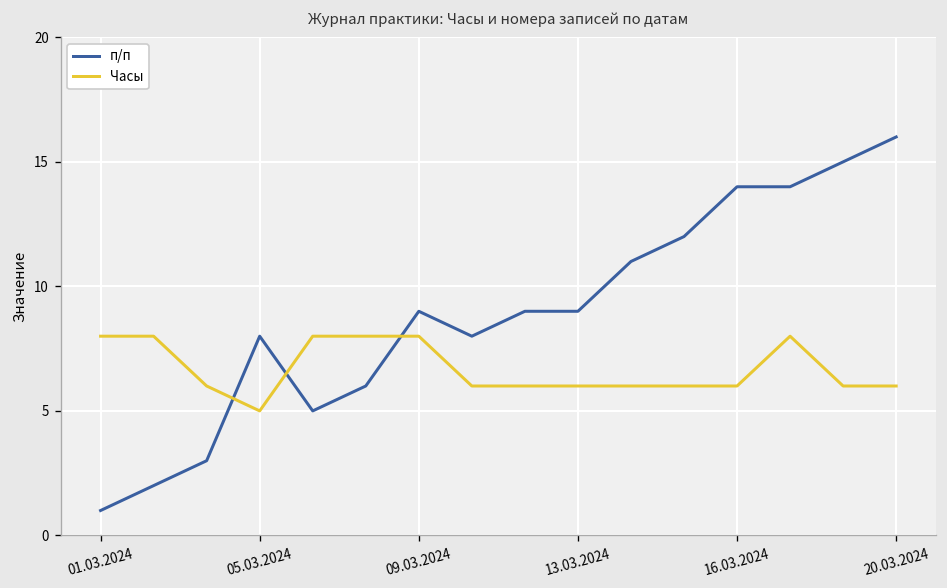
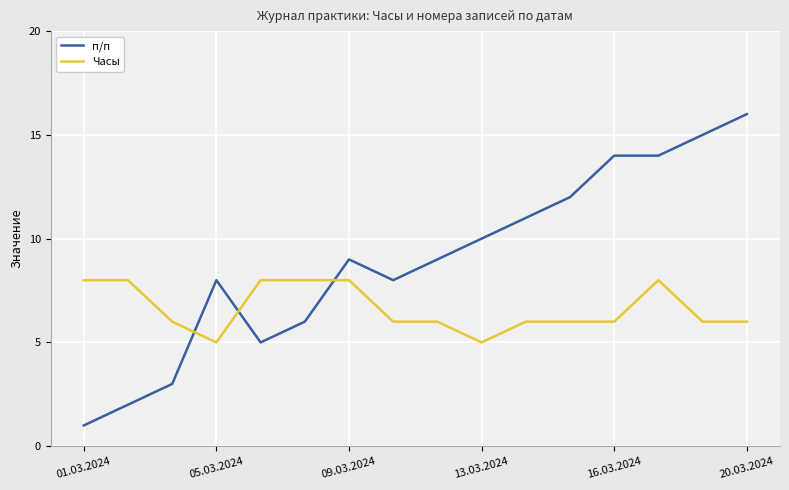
  {
    "п/п": {
      "01.03.2024": 1,
      "05.03.2024": 8,
      "09.03.2024": 9,
-     "13.03.2024": 9,
+     "13.03.2024": 10,
      "16.03.2024": 14,
      "20.03.2024": 16
    },
    "Часы": {
      "01.03.2024": 8,
      "05.03.2024": 5,
      "09.03.2024": 8,
-     "13.03.2024": 6,
+     "13.03.2024": 5,
      "16.03.2024": 6,
      "20.03.2024": 6
    }
  }
